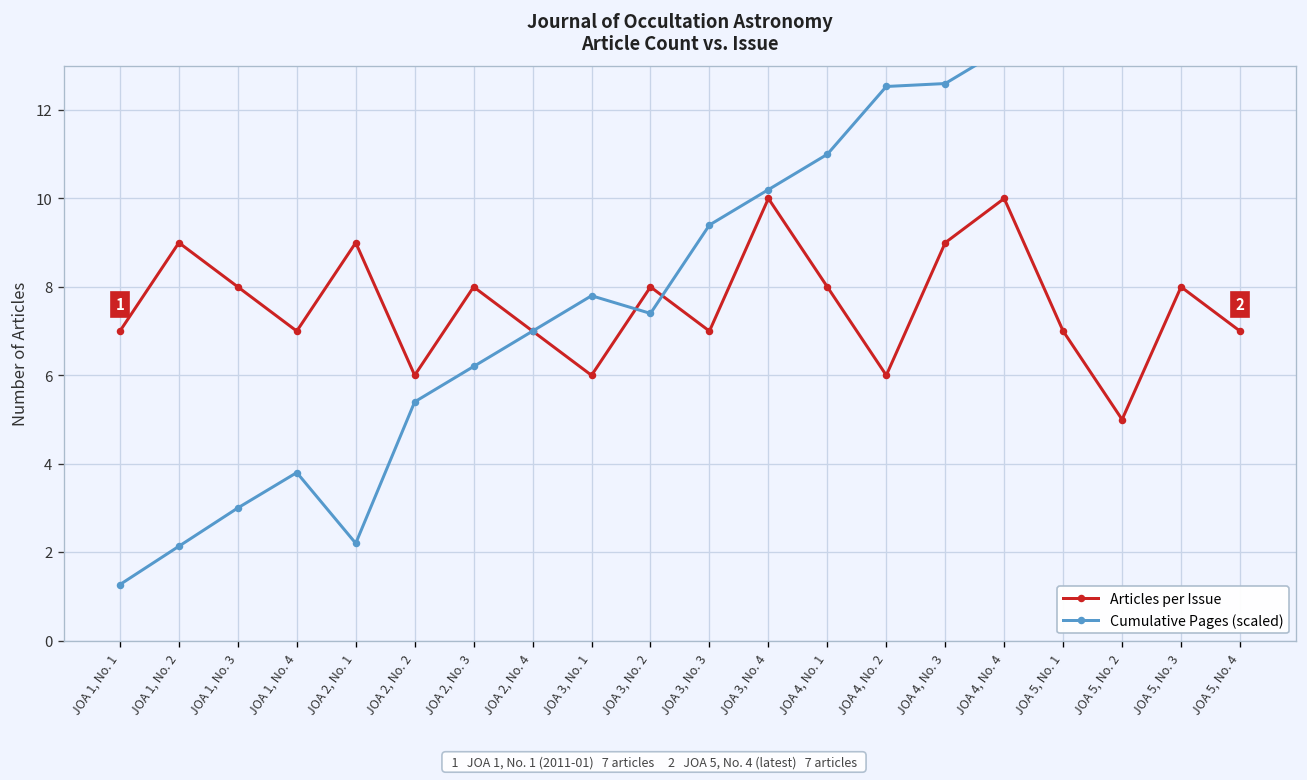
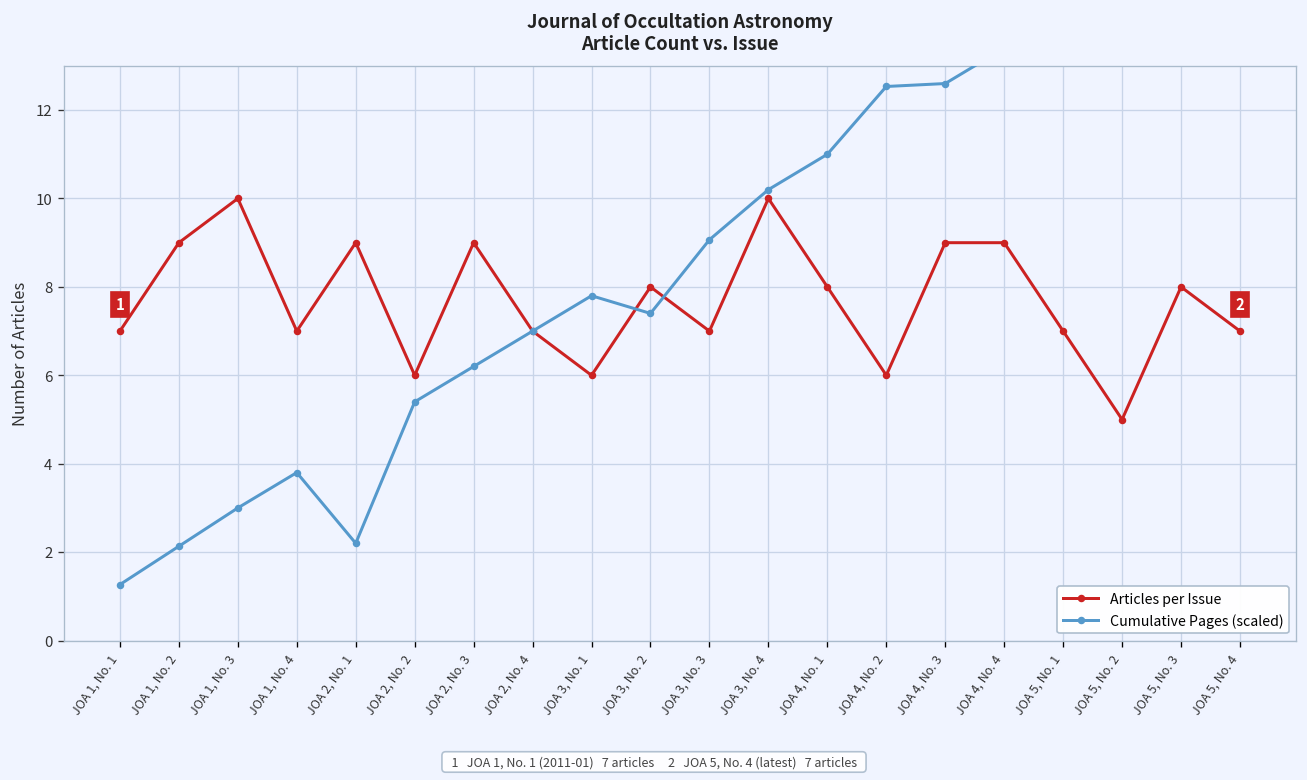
  {
    "Articles per Issue": {
      "JOA 1, No. 2": 9,
-     "JOA 1, No. 3": 8,
+     "JOA 1, No. 3": 10,
      "JOA 1, No. 4": 7,
      "JOA 2, No. 1": 9,
      "JOA 2, No. 2": 6,
-     "JOA 2, No. 3": 8,
+     "JOA 2, No. 3": 9,
      "JOA 3, No. 1": 6,
      "JOA 3, No. 2": 8,
      "JOA 3, No. 3": 7,
      "JOA 3, No. 4": 10,
      "JOA 4, No. 1": 8,
      "JOA 4, No. 2": 6,
      "JOA 4, No. 3": 9,
-     "JOA 4, No. 4": 10,
+     "JOA 4, No. 4": 9,
      "JOA 5, No. 1": 7,
      "JOA 5, No. 2": 5,
      "JOA 5, No. 3": 8
    },
    "Cumulative Pages (scaled)": {
      "JOA 1, No. 1": 1.3,
      "JOA 1, No. 2": 2.1,
      "JOA 1, No. 3": 3.0,
      "JOA 1, No. 4": 3.8,
      "JOA 2, No. 1": 2.2,
      "JOA 2, No. 2": 5.4,
      "JOA 2, No. 3": 6.2,
      "JOA 3, No. 1": 7.8,
      "JOA 3, No. 2": 7.4,
-     "JOA 3, No. 3": 9.4,
+     "JOA 3, No. 3": 9.1,
      "JOA 3, No. 4": 10.2,
      "JOA 4, No. 1": 11.0,
      "JOA 4, No. 2": 12.5,
      "JOA 4, No. 3": 12.6
    }
  }
